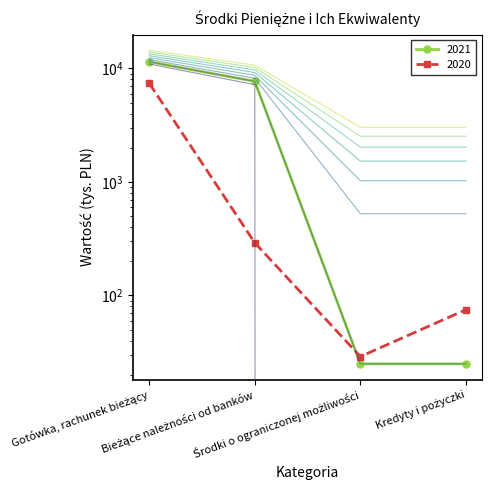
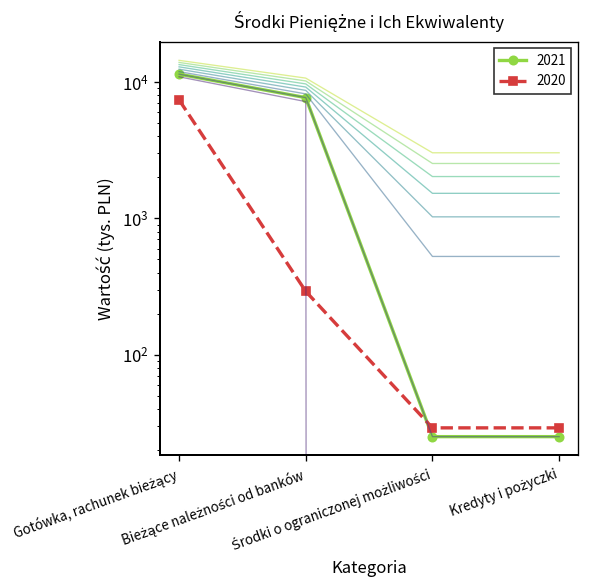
  {
    "2020": {
      "Gotówka, rachunek bieżący": 7000,
      "Bieżące należności od banków": 290,
      "Środki o ograniczonej możliwości": 29,
-     "Kredyty i pożyczki": 80
+     "Kredyty i pożyczki": 29
    }
  }
